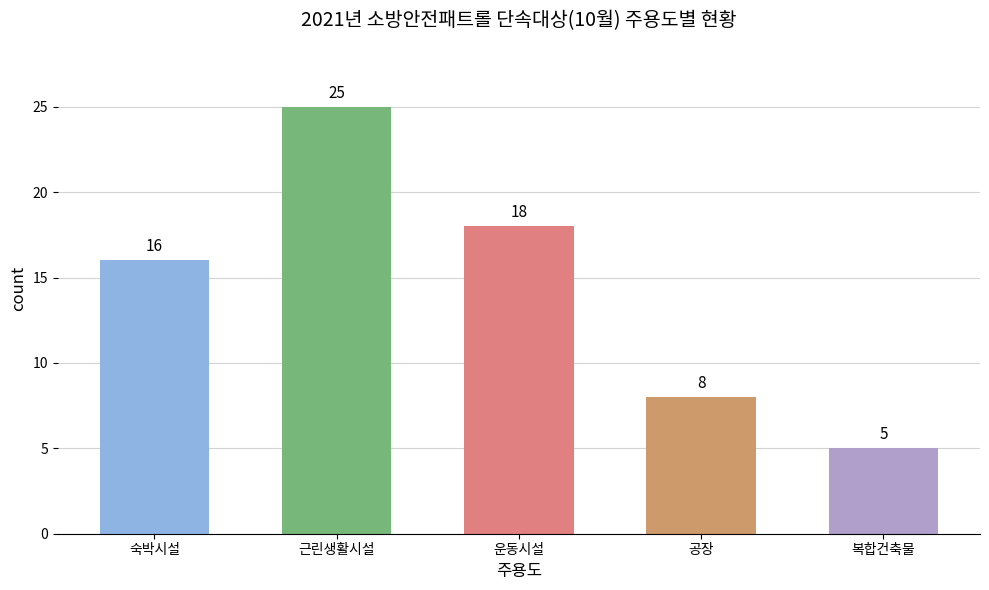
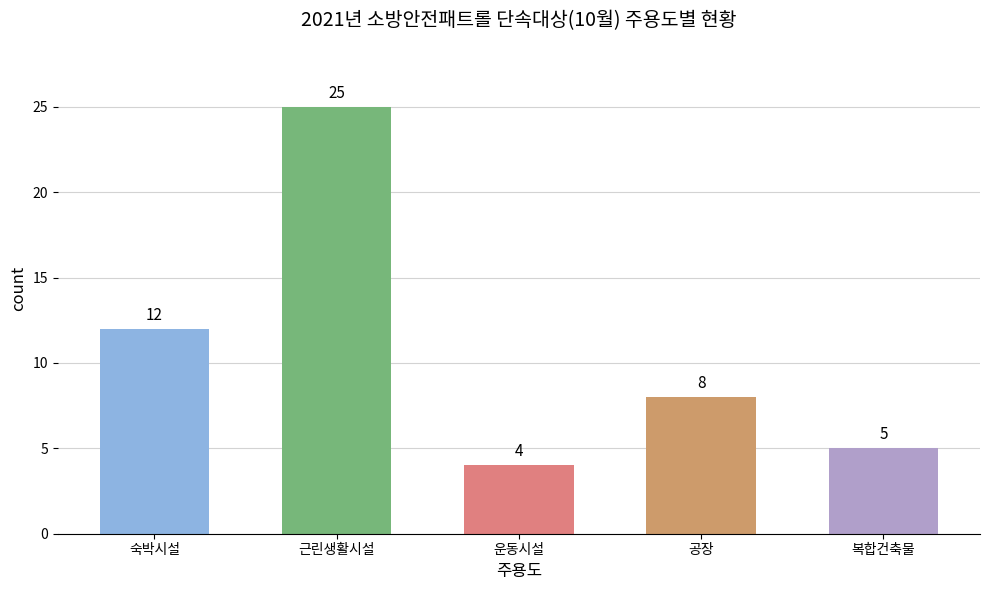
  {
-   "숙박시설": 16,
+   "숙박시설": 12,
    "근린생활시설": 25,
-   "운동시설": 18,
+   "운동시설": 4,
    "공장": 8,
    "복합건축물": 5
  }
